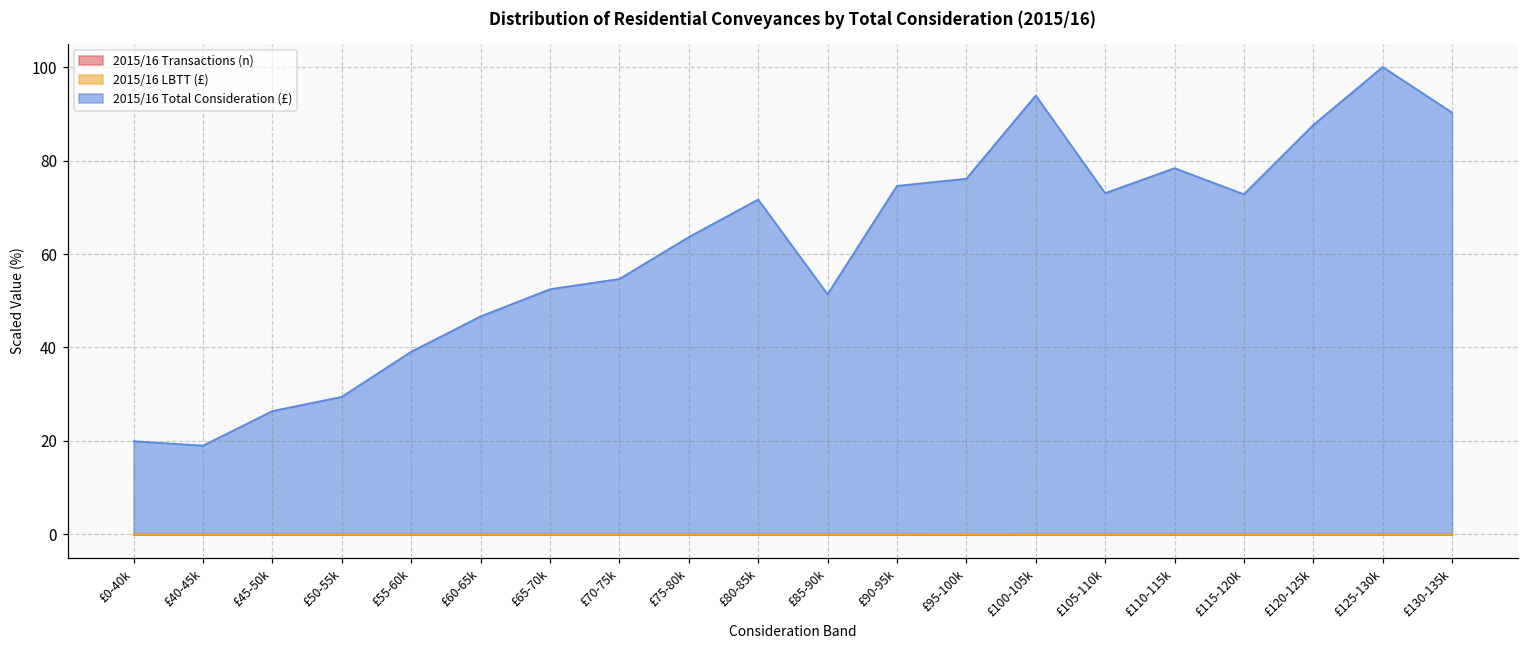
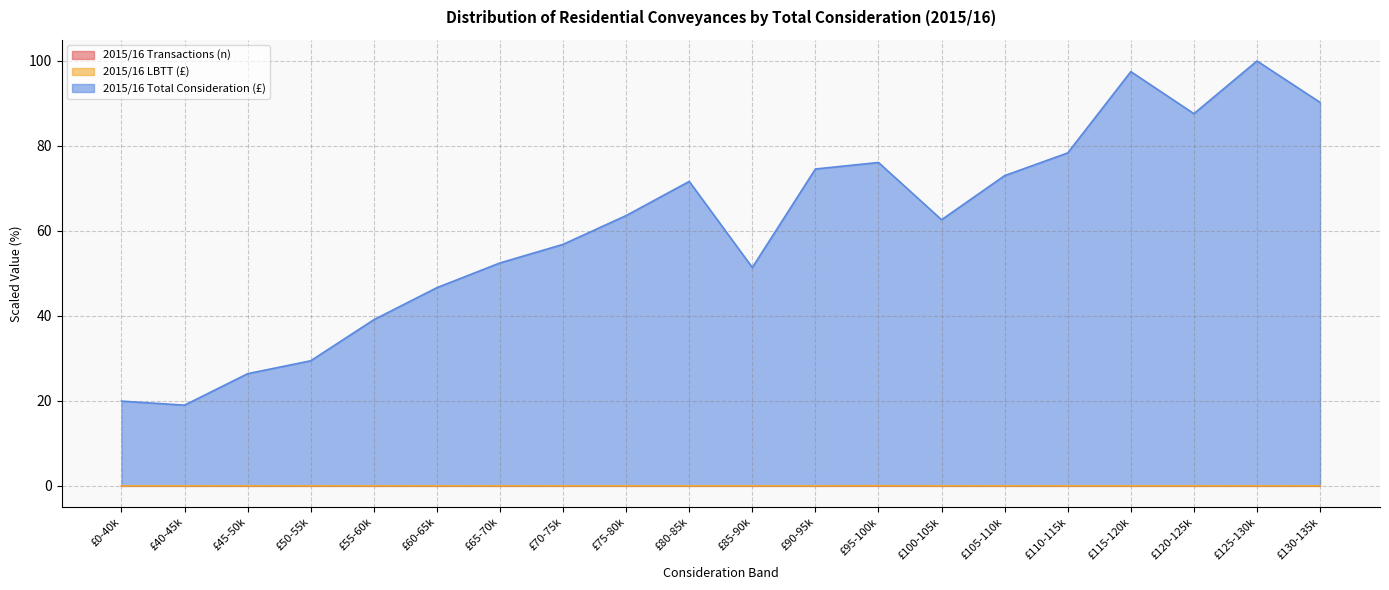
  {
    "2015/16 LBTT (£)": {
      "£0-40k": 0,
      "£40-45k": 0,
      "£45-50k": 0,
      "£50-55k": 0,
      "£55-60k": 0,
      "£60-65k": 0,
      "£65-70k": 0,
      "£70-75k": 0,
      "£75-80k": 0,
      "£80-85k": 0,
      "£85-90k": 0,
      "£90-95k": 0,
      "£95-100k": 0,
      "£100-105k": 0,
      "£105-110k": 0,
      "£110-115k": 0,
      "£115-120k": 0,
      "£120-125k": 0,
      "£125-130k": 0,
      "£130-135k": 0
    },
    "2015/16 Total Consideration (£)": {
      "£0-40k": 20,
      "£40-45k": 19,
      "£45-50k": 26,
      "£50-55k": 29,
      "£55-60k": 39,
      "£60-65k": 47,
      "£65-70k": 52,
-     "£70-75k": 55,
+     "£70-75k": 57,
      "£75-80k": 64,
      "£80-85k": 72,
      "£85-90k": 51,
      "£90-95k": 75,
      "£95-100k": 76,
-     "£100-105k": 94,
+     "£100-105k": 63,
      "£105-110k": 73,
      "£110-115k": 78,
-     "£115-120k": 73,
+     "£115-120k": 97,
      "£120-125k": 88,
      "£125-130k": 100,
      "£130-135k": 90
    }
  }
